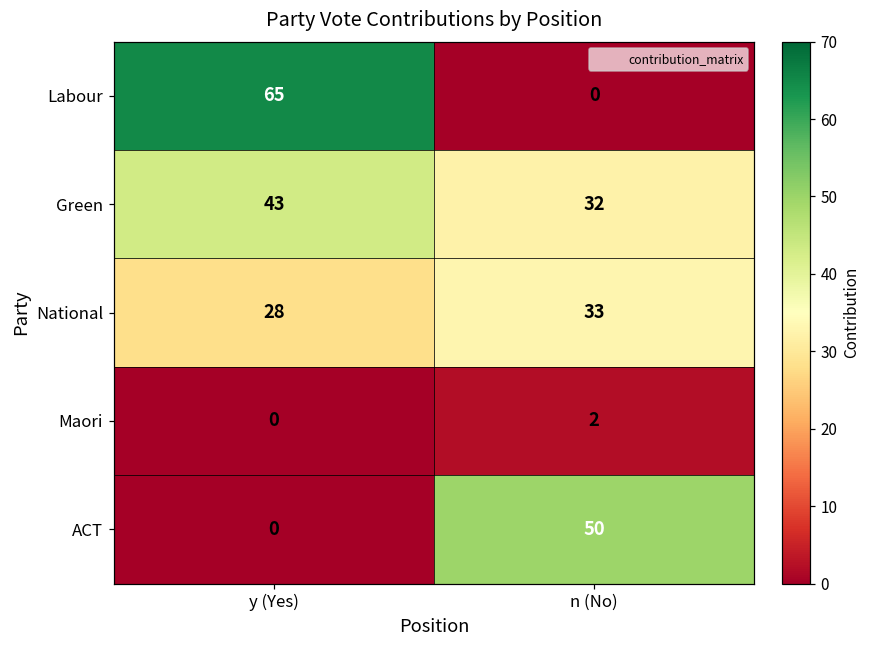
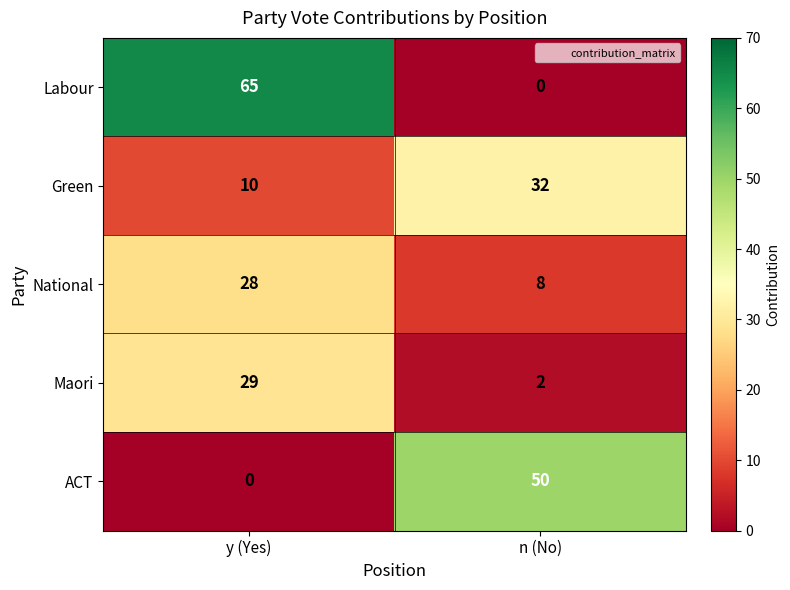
  {
    "Labour": {
      "y (Yes)": 65,
      "n (No)": 0
    },
    "Green": {
-     "y (Yes)": 43,
+     "y (Yes)": 10,
      "n (No)": 32
    },
    "National": {
      "y (Yes)": 28,
-     "n (No)": 33
+     "n (No)": 8
    },
    "Maori": {
-     "y (Yes)": 0,
+     "y (Yes)": 29,
      "n (No)": 2
    },
    "ACT": {
      "y (Yes)": 0,
      "n (No)": 50
    }
  }
